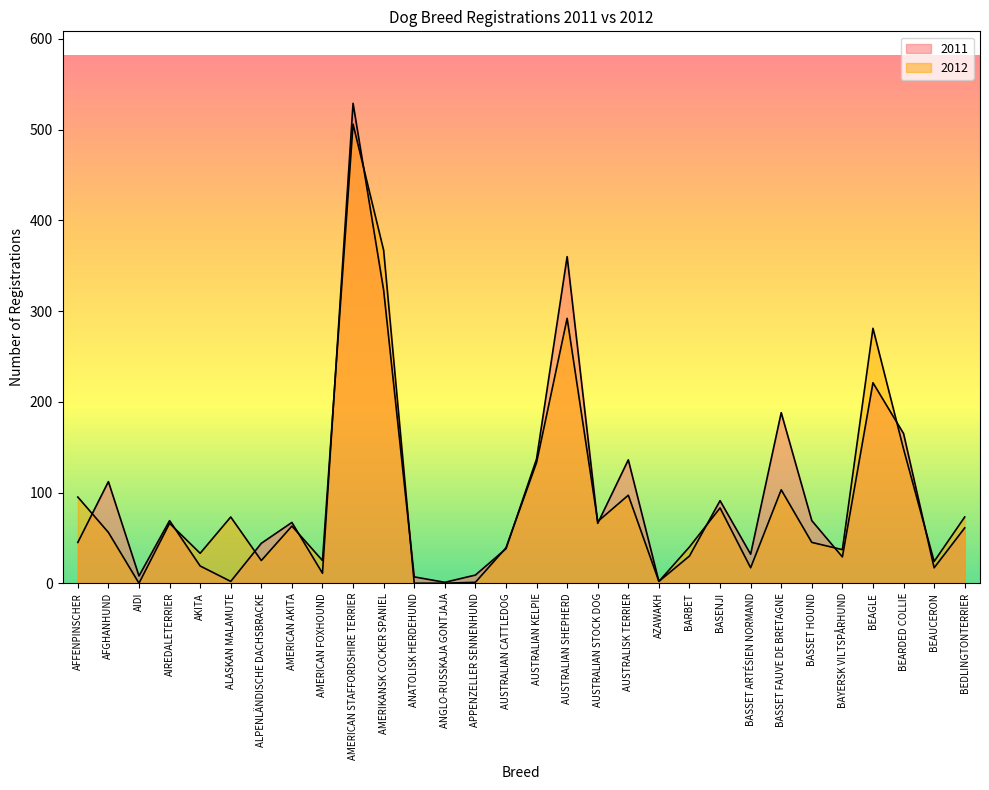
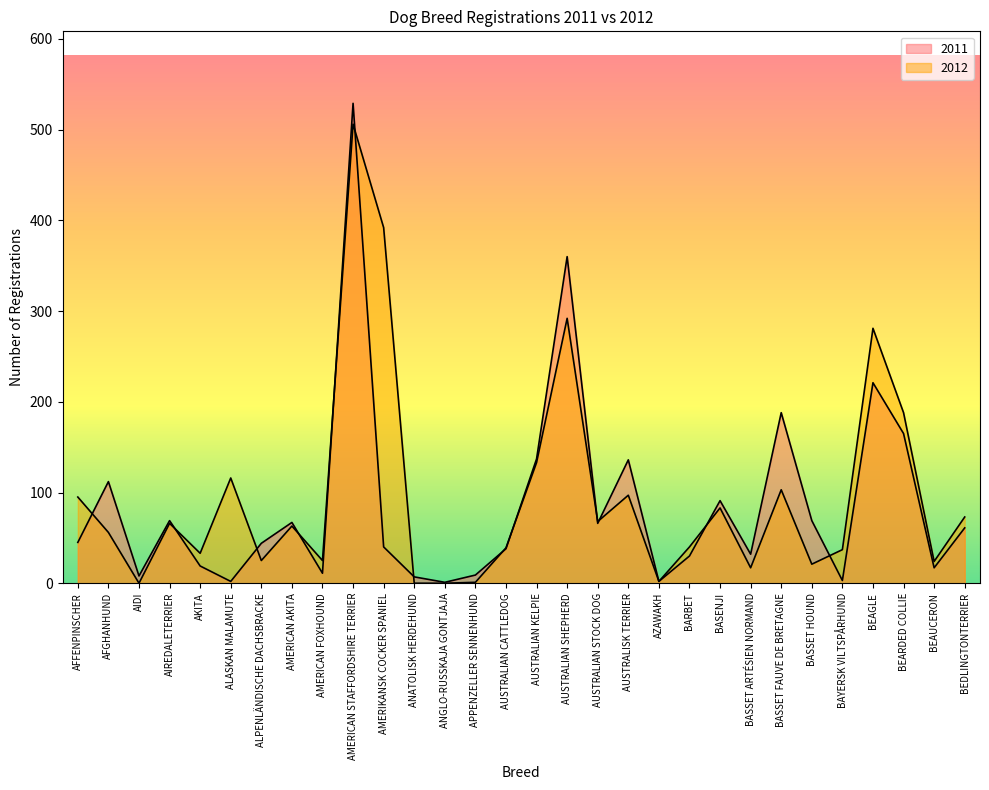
  {
    "2011": {
      "AFFENPINSCHER": 50,
      "AFGHANHUND": 110,
      "AIDI": 10,
      "AIREDALETERRIER": 70,
      "AKITA": 20,
      "ALASKAN MALAMUTE": 0,
      "ALPENLÄNDISCHE DACHSBRACKE": 40,
      "AMERICAN AKITA": 70,
      "AMERICAN FOXHOUND": 10,
      "AMERICAN STAFFORDSHIRE TERRIER": 530,
-     "AMERIKANSK COCKER SPANIEL": 320,
+     "AMERIKANSK COCKER SPANIEL": 40,
      "ANATOLISK HERDEHUND": 10,
      "APPENZELLER SENNENHUND": 10,
      "AUSTRALIAN KELPIE": 140,
      "AUSTRALIAN SHEPHERD": 360,
      "AUSTRALISK TERRIER": 140,
      "BARBET": 30,
      "BASENJI": 90,
      "BASSET ARTÉSIEN NORMAND": 30,
      "BASSET FAUVE DE BRETAGNE": 190,
      "BASSET HOUND": 70,
-     "BAYERSK VILTSPÅRHUND": 30,
+     "BAYERSK VILTSPÅRHUND": 0,
      "BEAGLE": 220,
      "BEARDED COLLIE": 170,
      "BEAUCERON": 20,
      "BEDLINGTONTERRIER": 60
    },
    "2012": {
      "AFFENPINSCHER": 100,
      "AFGHANHUND": 60,
      "AIDI": 0,
      "AIREDALETERRIER": 70,
      "AKITA": 30,
-     "ALASKAN MALAMUTE": 70,
+     "ALASKAN MALAMUTE": 120,
      "ALPENLÄNDISCHE DACHSBRACKE": 30,
      "AMERICAN AKITA": 60,
      "AMERICAN FOXHOUND": 30,
      "AMERICAN STAFFORDSHIRE TERRIER": 510,
-     "AMERIKANSK COCKER SPANIEL": 370,
+     "AMERIKANSK COCKER SPANIEL": 390,
      "ANATOLISK HERDEHUND": 0,
      "APPENZELLER SENNENHUND": 0,
      "AUSTRALIAN KELPIE": 130,
      "AUSTRALIAN SHEPHERD": 290,
      "AUSTRALISK TERRIER": 100,
      "BARBET": 40,
      "BASENJI": 80,
      "BASSET ARTÉSIEN NORMAND": 20,
      "BASSET FAUVE DE BRETAGNE": 100,
-     "BASSET HOUND": 50,
+     "BASSET HOUND": 20,
      "BAYERSK VILTSPÅRHUND": 40,
      "BEAGLE": 280,
-     "BEARDED COLLIE": 150,
+     "BEARDED COLLIE": 190,
      "BEAUCERON": 20,
      "BEDLINGTONTERRIER": 70
    }
  }
